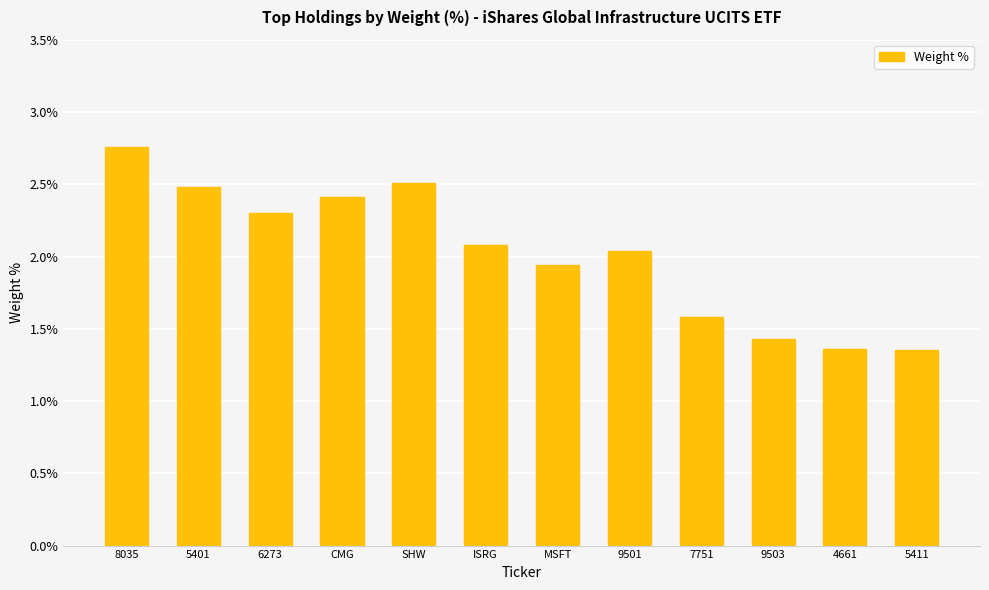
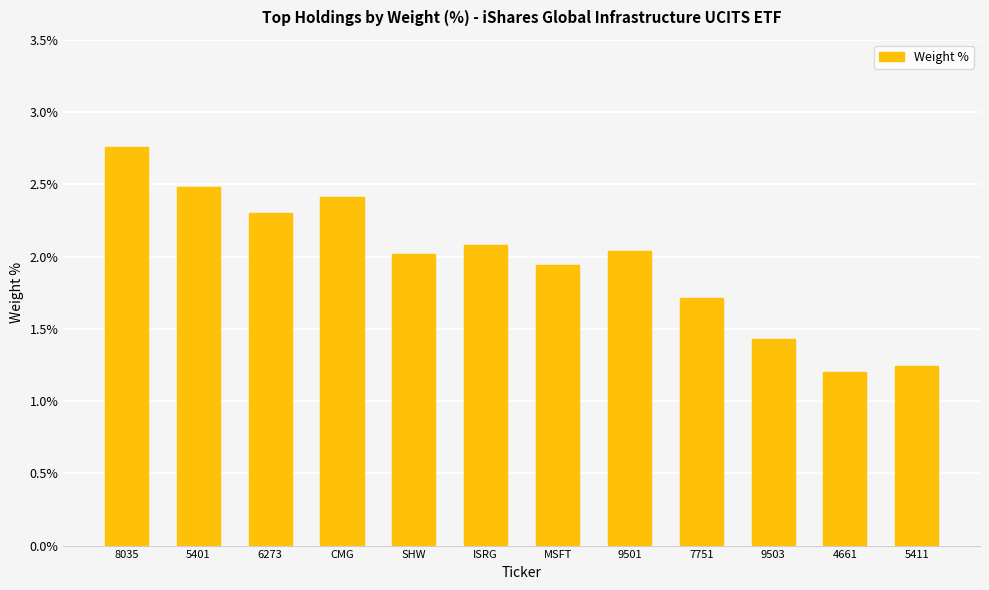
  {
    "8035": "2.76%",
    "5401": "2.48%",
    "6273": "2.30%",
    "CMG": "2.41%",
-   "SHW": "2.51%",
+   "SHW": "2.02%",
    "ISRG": "2.08%",
    "MSFT": "1.94%",
    "9501": "2.04%",
-   "7751": "1.58%",
+   "7751": "1.71%",
    "9503": "1.43%",
-   "4661": "1.36%",
-   "5411": "1.35%"
+   "4661": "1.20%",
+   "5411": "1.24%"
  }
